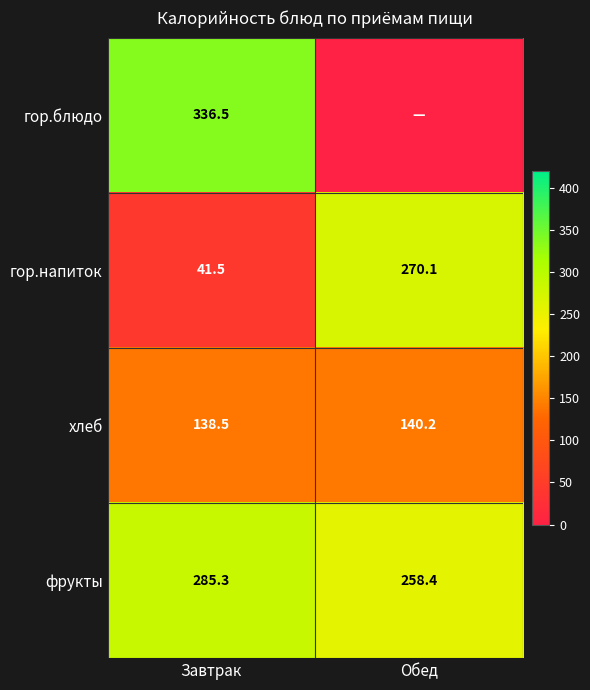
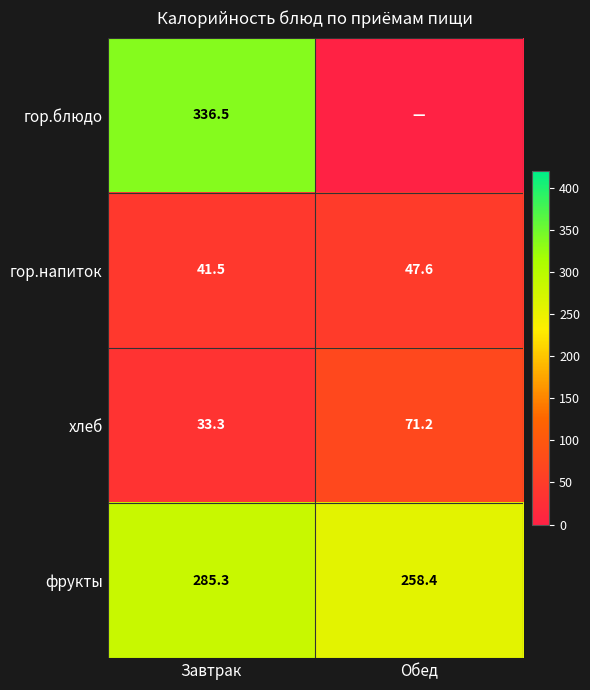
  {
    "гор.блюдо": {
      "Завтрак": 336.5
    },
    "гор.напиток": {
      "Завтрак": 41.5,
-     "Обед": 270.1
+     "Обед": 47.6
    },
    "хлеб": {
-     "Завтрак": 138.5,
-     "Обед": 140.2
+     "Завтрак": 33.3,
+     "Обед": 71.2
    },
    "фрукты": {
      "Завтрак": 285.3,
      "Обед": 258.4
    }
  }
